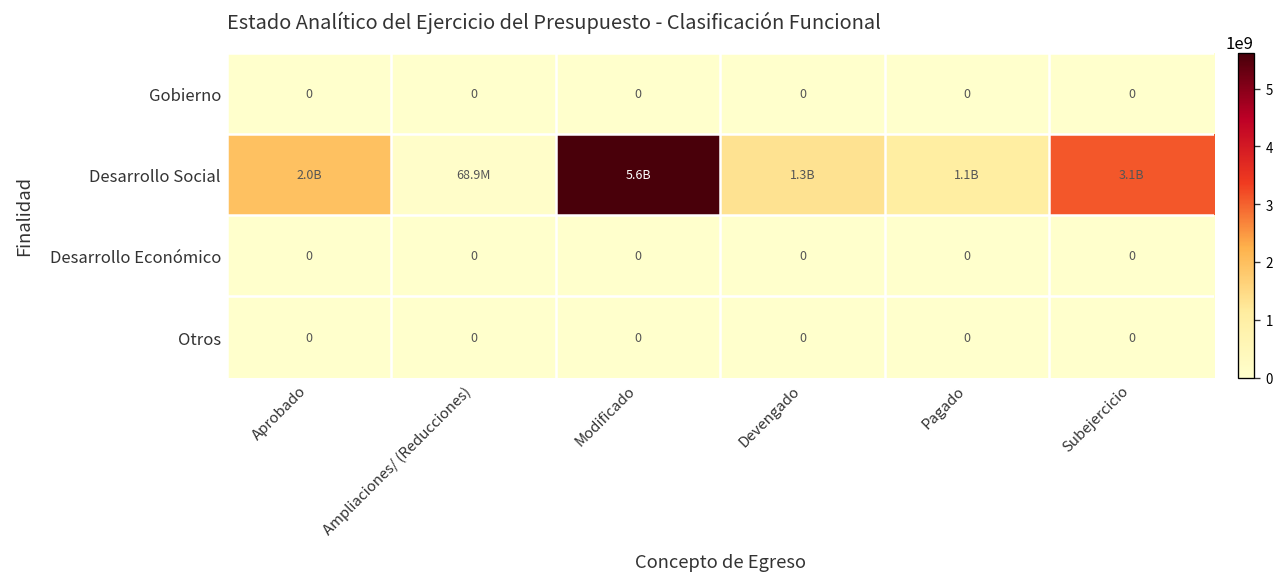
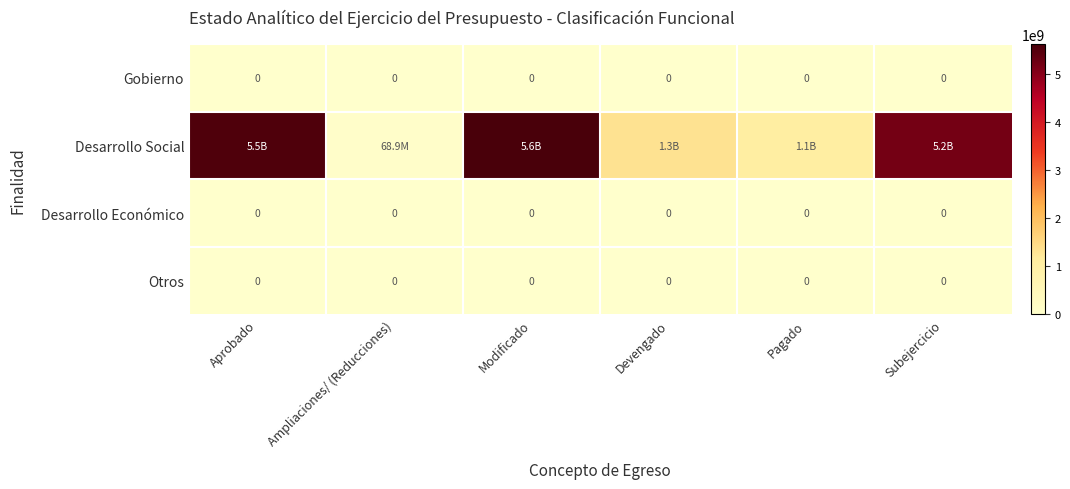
  {
    "Gobierno": {
      "Aprobado": "0",
      "Ampliaciones/ (Reducciones)": "0",
      "Modificado": "0",
      "Devengado": "0",
      "Pagado": "0",
      "Subejercicio": "0"
    },
    "Desarrollo Social": {
-     "Aprobado": "2.0B",
+     "Aprobado": "5.5B",
      "Ampliaciones/ (Reducciones)": "68.9M",
      "Modificado": "5.6B",
      "Devengado": "1.3B",
      "Pagado": "1.1B",
-     "Subejercicio": "3.1B"
+     "Subejercicio": "5.2B"
    },
    "Desarrollo Económico": {
      "Aprobado": "0",
      "Ampliaciones/ (Reducciones)": "0",
      "Modificado": "0",
      "Devengado": "0",
      "Pagado": "0",
      "Subejercicio": "0"
    },
    "Otros": {
      "Aprobado": "0",
      "Ampliaciones/ (Reducciones)": "0",
      "Modificado": "0",
      "Devengado": "0",
      "Pagado": "0",
      "Subejercicio": "0"
    }
  }
